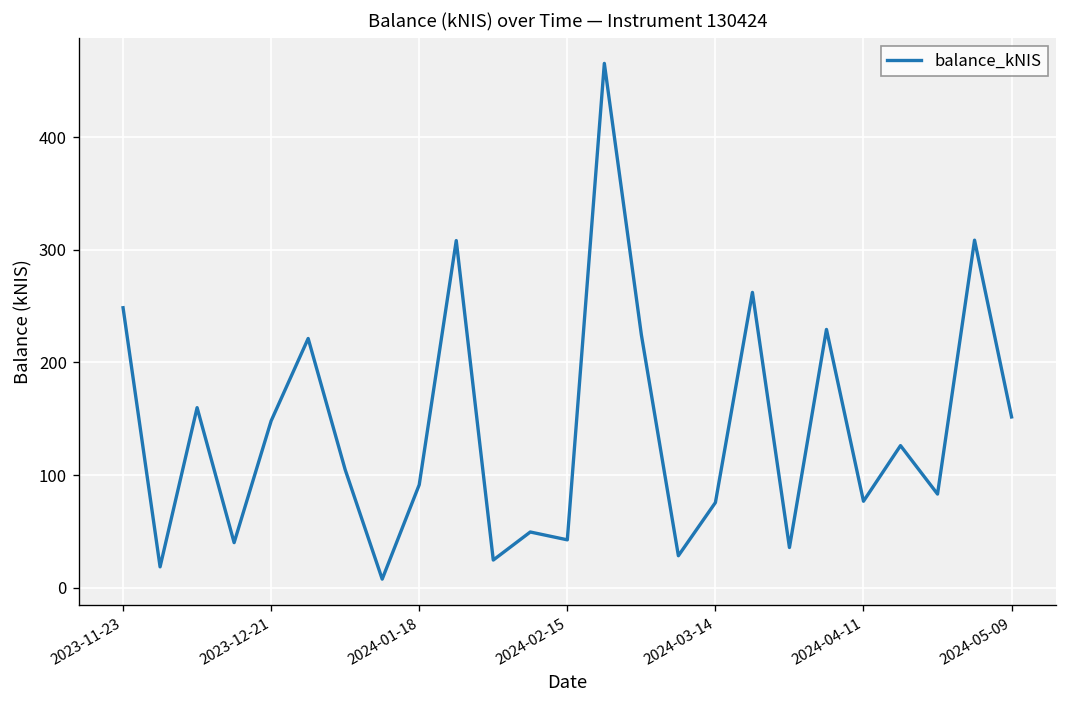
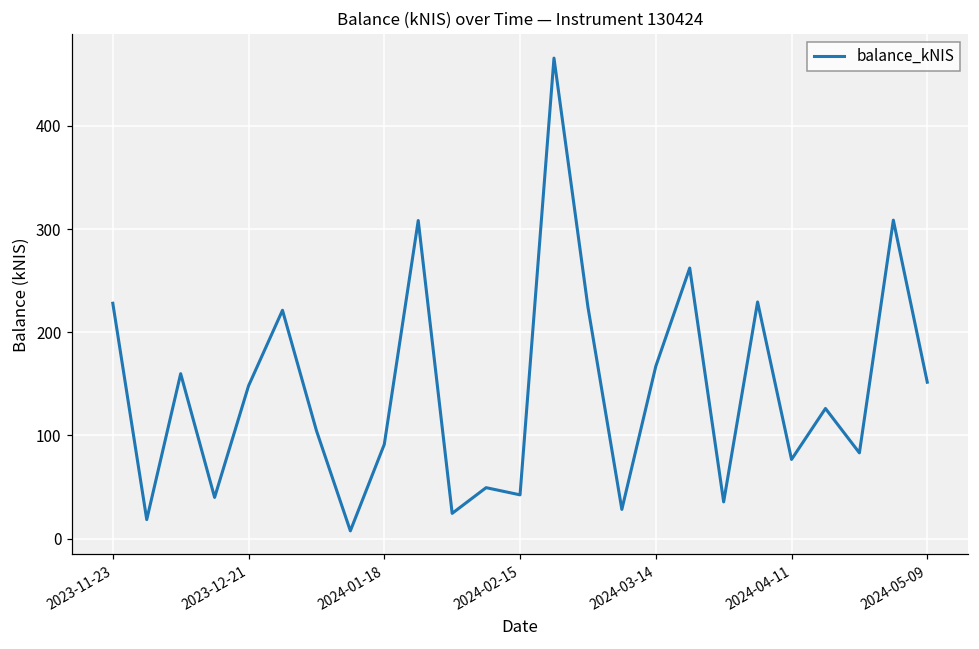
  {
-   "2023-11-23": 250,
+   "2023-11-23": 230,
    "2023-12-21": 150,
    "2024-01-18": 90,
    "2024-02-15": 40,
-   "2024-03-14": 80,
+   "2024-03-14": 170,
    "2024-04-11": 80,
    "2024-05-09": 150
  }
